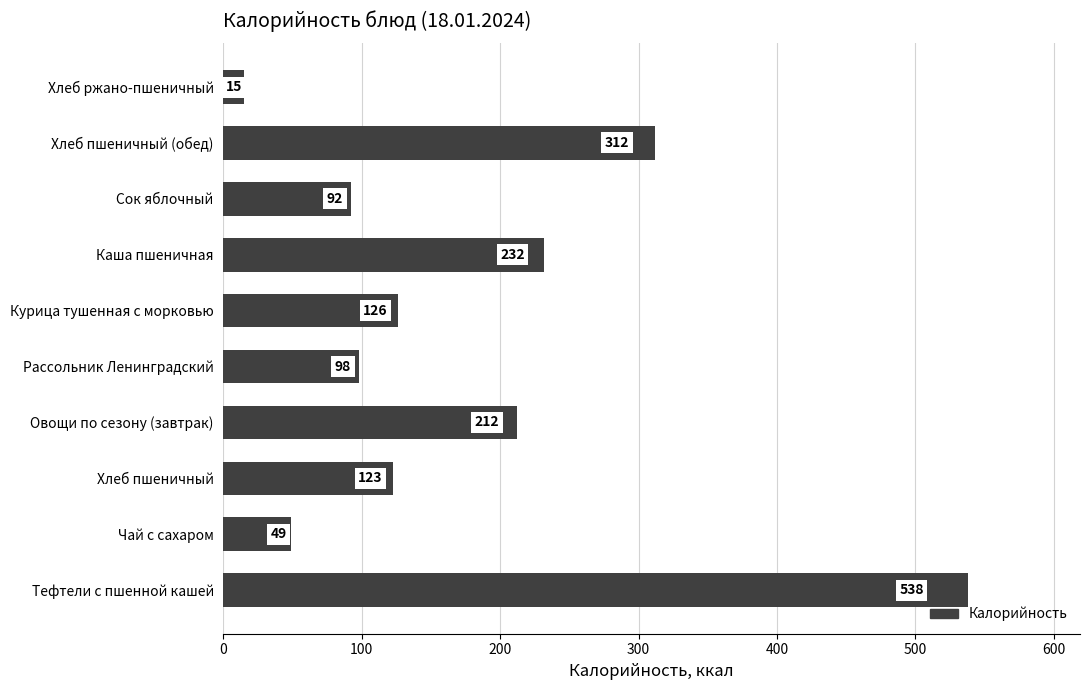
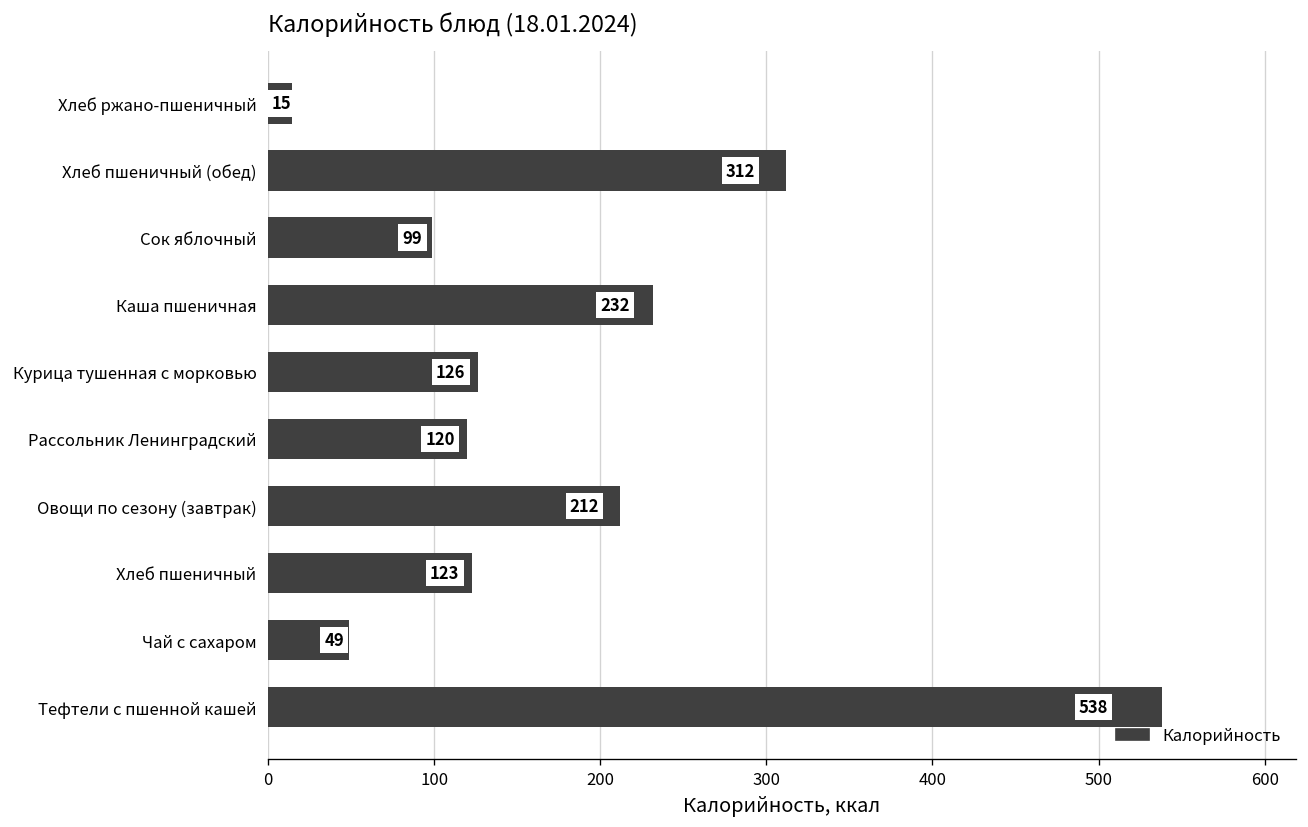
  {
-   "Сок яблочный": 92,
-   "Рассольник Ленинградский": 98
+   "Сок яблочный": 99,
+   "Рассольник Ленинградский": 120
  }
